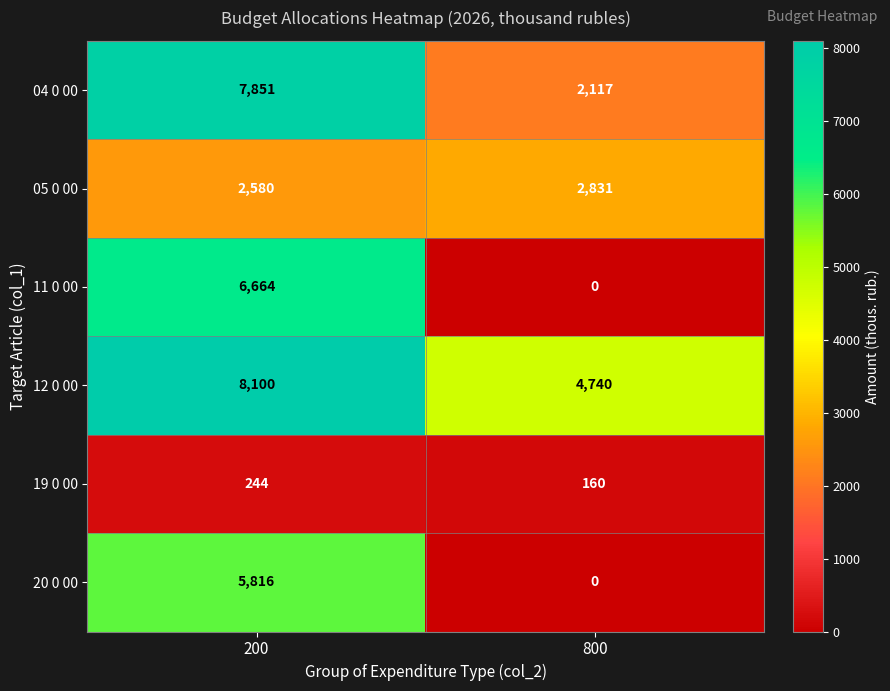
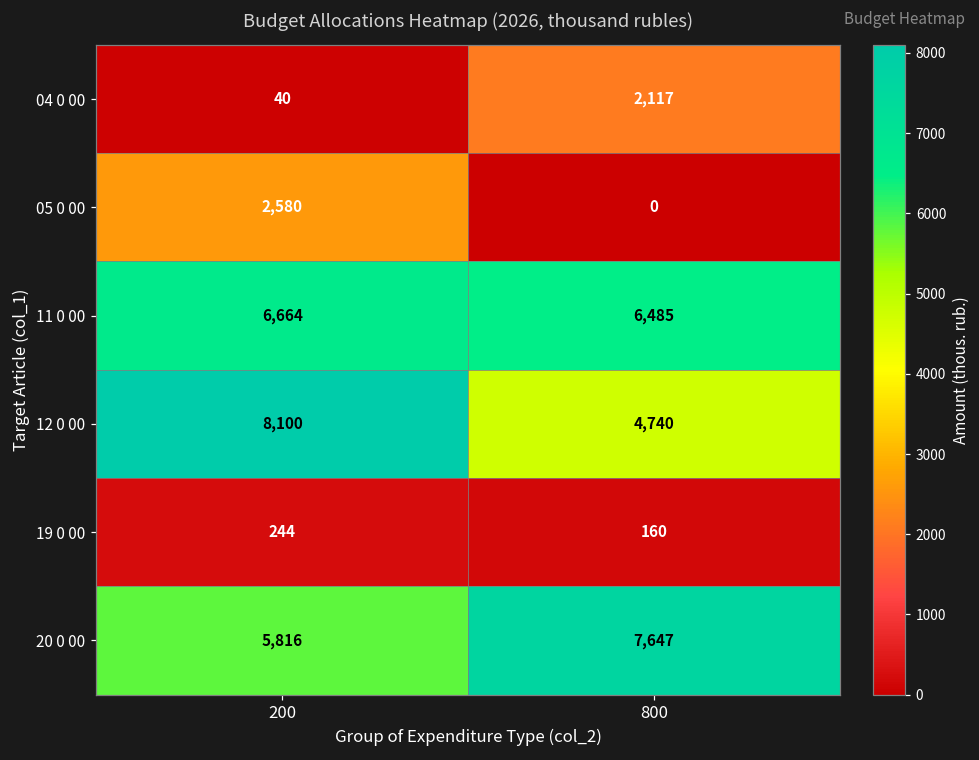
  {
    "04 0 00": {
-     "200": "7,851",
+     "200": "40",
      "800": "2,117"
    },
    "05 0 00": {
      "200": "2,580",
-     "800": "2,831"
+     "800": "0"
    },
    "11 0 00": {
      "200": "6,664",
-     "800": "0"
+     "800": "6,485"
    },
    "12 0 00": {
      "200": "8,100",
      "800": "4,740"
    },
    "19 0 00": {
      "200": "244",
      "800": "160"
    },
    "20 0 00": {
      "200": "5,816",
-     "800": "0"
+     "800": "7,647"
    }
  }
